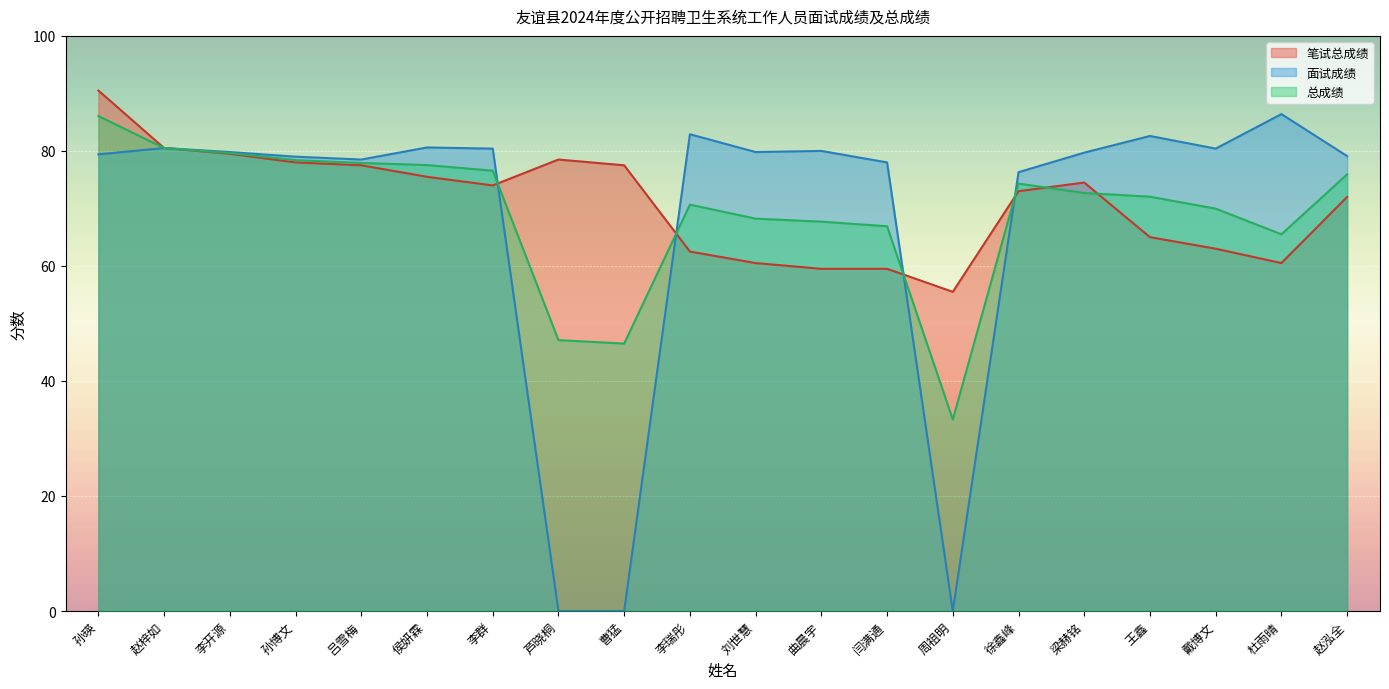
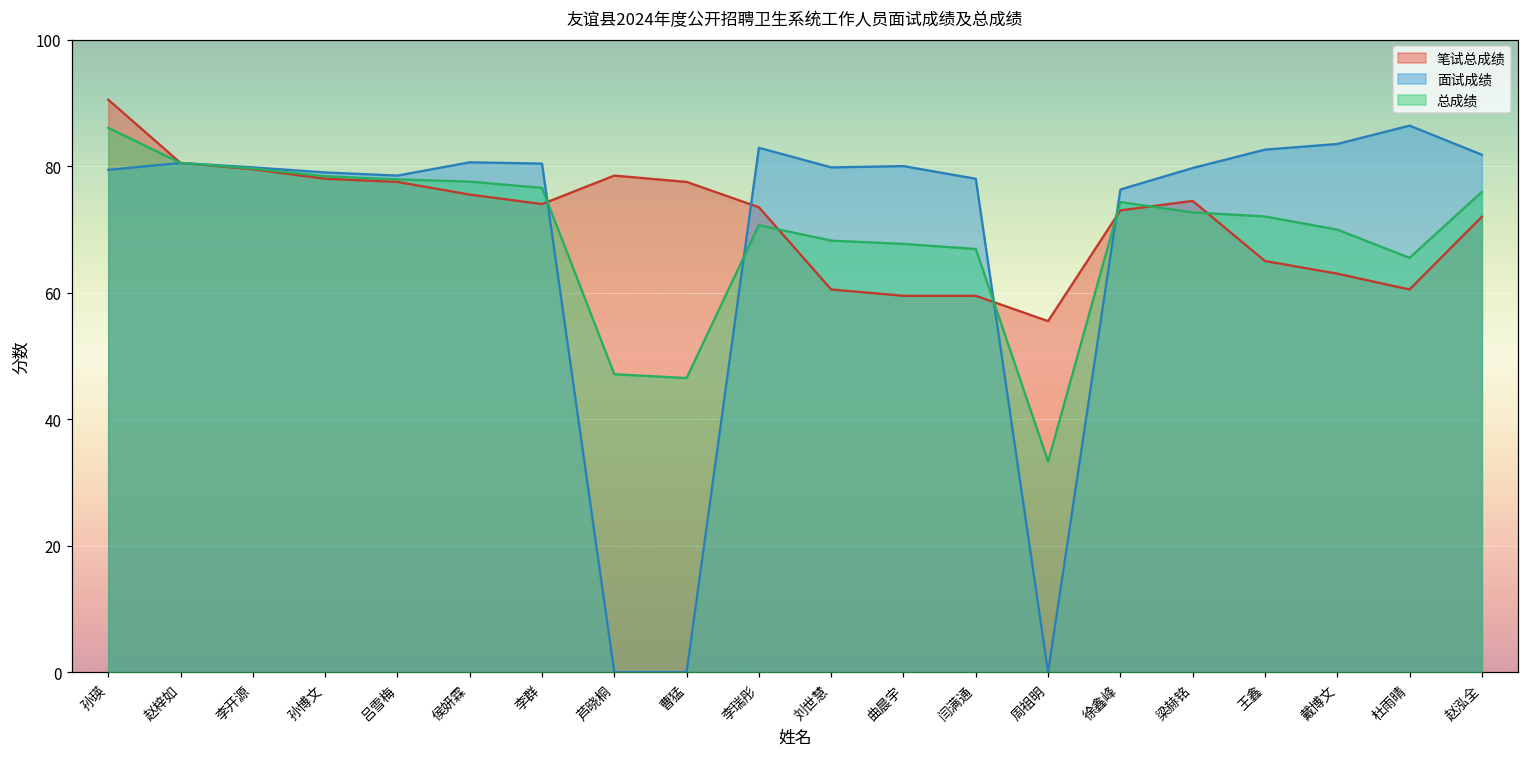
  {
    "笔试总成绩": {
      "孙瑛": 91,
      "侯妍霖": 76,
      "李群": 74,
      "芦晓桐": 79,
      "曹猛": 78,
-     "李瑞彤": 63,
+     "李瑞彤": 74,
      "刘世慧": 61,
      "曲晨宇": 60,
      "闫满通": 60,
      "周祖明": 56,
      "徐鑫峰": 73,
      "梁赫铭": 75,
      "王鑫": 65,
      "戴博文": 63,
      "杜雨晴": 61,
      "赵泓全": 72
    },
    "面试成绩": {
      "孙瑛": 79,
      "孙博文": 79,
      "吕雪梅": 79,
      "侯妍霖": 81,
      "李群": 80,
      "芦晓桐": 0,
      "曹猛": 0,
      "李瑞彤": 83,
      "刘世慧": 80,
      "曲晨宇": 80,
      "闫满通": 78,
      "周祖明": 0,
      "徐鑫峰": 76,
      "梁赫铭": 80,
      "王鑫": 83,
-     "戴博文": 80,
+     "戴博文": 84,
      "杜雨晴": 86,
-     "赵泓全": 79
+     "赵泓全": 82
    },
    "总成绩": {
      "孙瑛": 86,
      "侯妍霖": 78,
      "李群": 77,
      "芦晓桐": 47,
      "曹猛": 47,
      "李瑞彤": 71,
      "刘世慧": 68,
      "曲晨宇": 68,
      "闫满通": 67,
      "周祖明": 33,
      "徐鑫峰": 74,
      "梁赫铭": 73,
      "王鑫": 72,
      "戴博文": 70,
      "杜雨晴": 66,
      "赵泓全": 76
    }
  }
